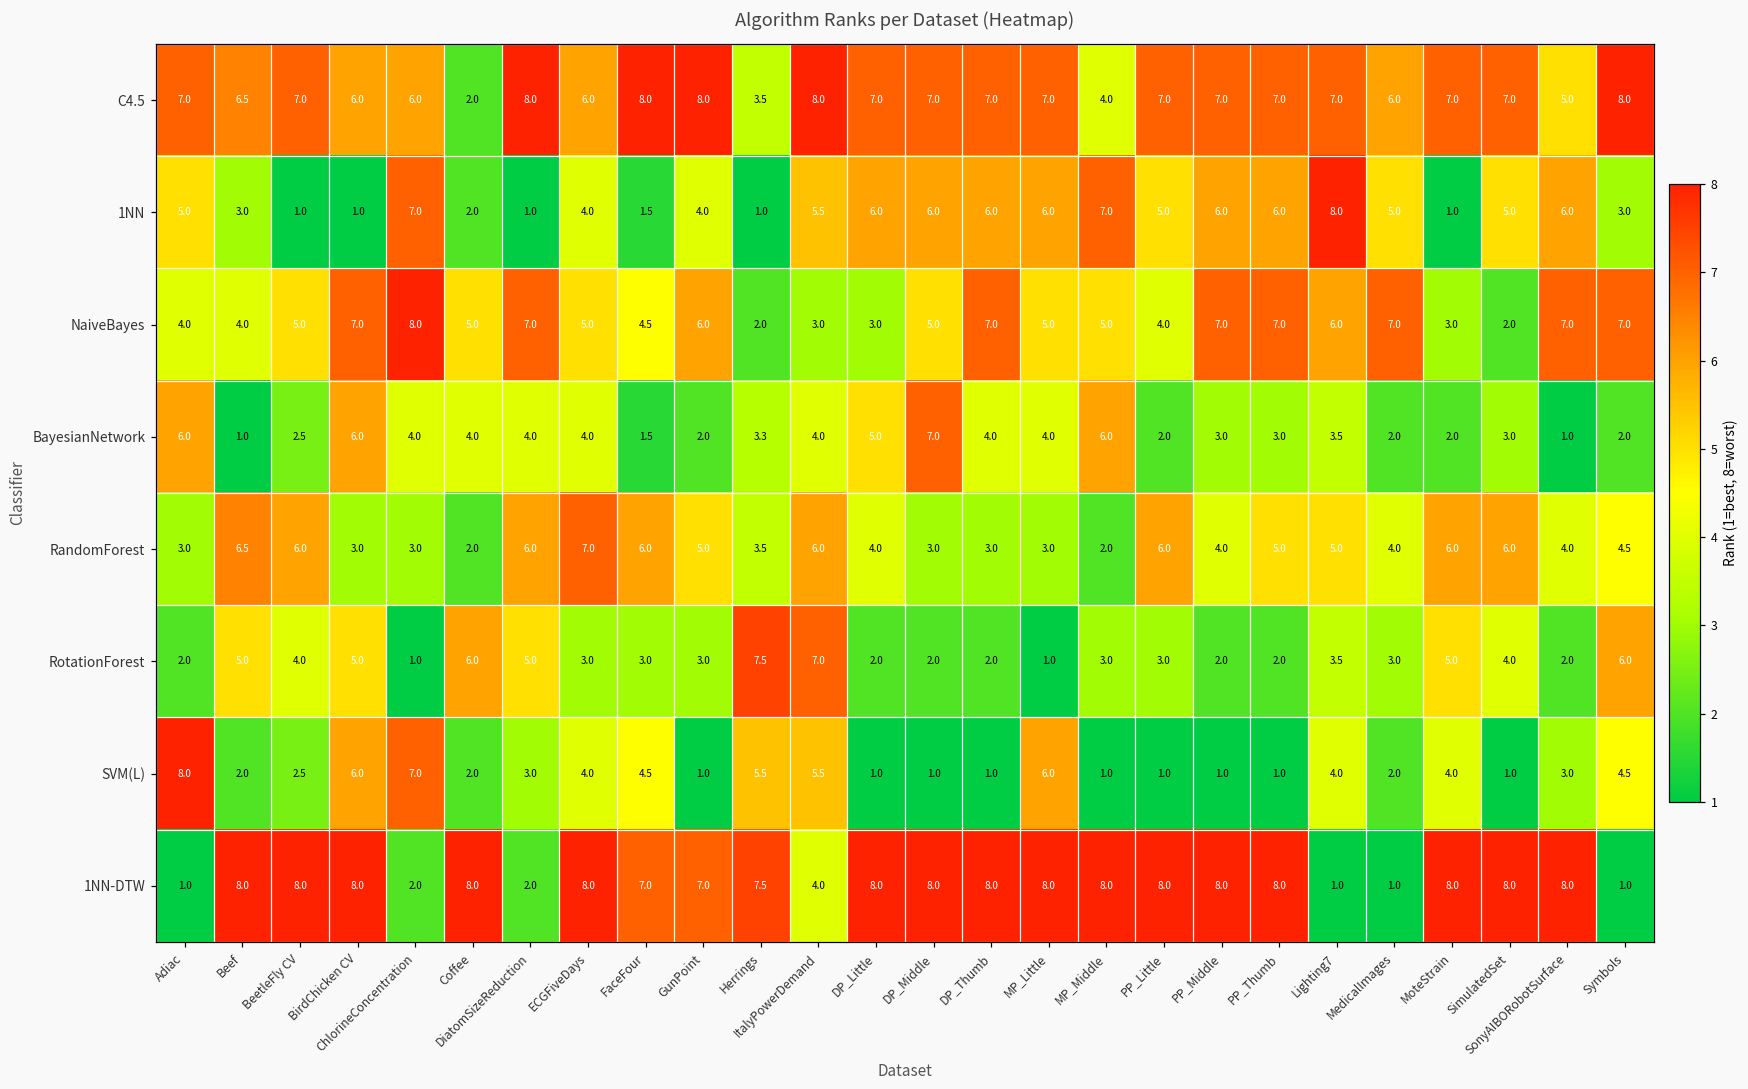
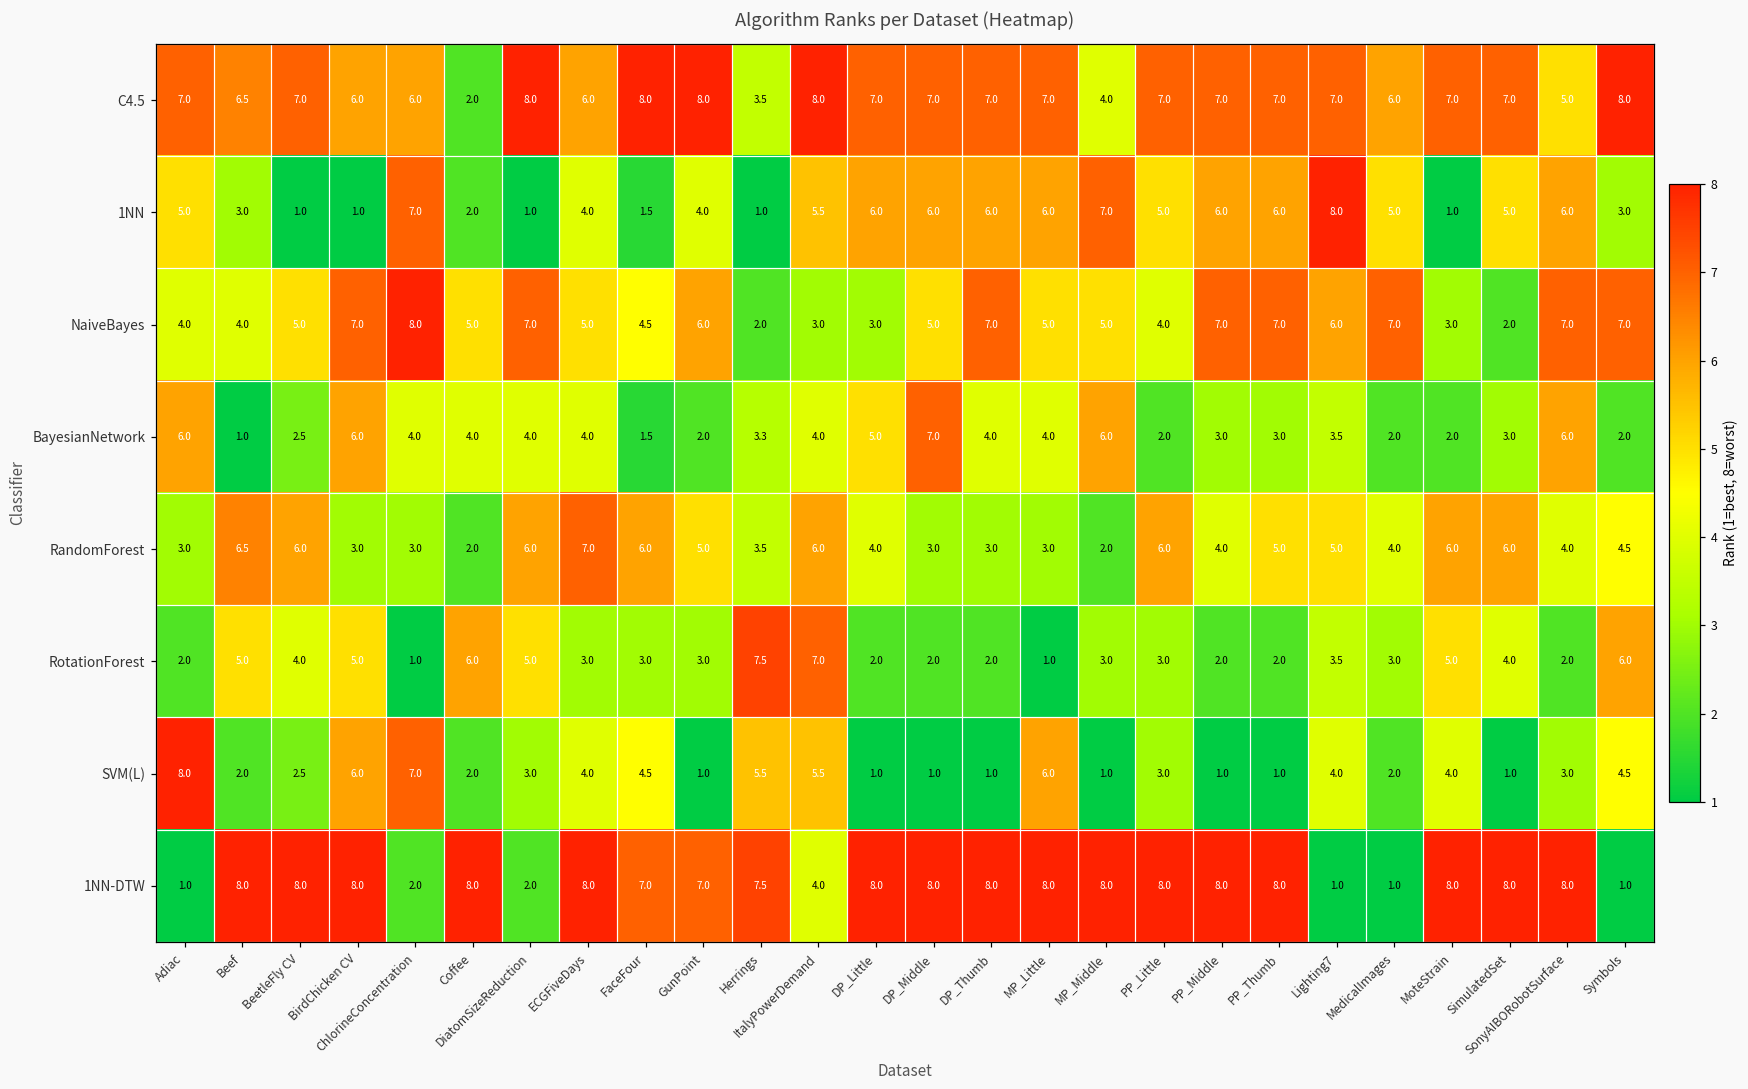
  {
    "BayesianNetwork": {
      "Adiac": 6.0,
      "Beef": 1.0,
      "BeetleFly CV": 2.5,
      "BirdChicken CV": 6.0,
      "ChlorineConcentration": 4.0,
      "Coffee": 4.0,
      "DiatomSizeReduction": 4.0,
      "ECGFiveDays": 4.0,
      "FaceFour": 1.5,
      "GunPoint": 2.0,
      "Herrings": 3.3,
      "ItalyPowerDemand": 4.0,
      "DP_Little": 5.0,
      "DP_Middle": 7.0,
      "DP_Thumb": 4.0,
      "MP_Little": 4.0,
      "MP_Middle": 6.0,
      "PP_Little": 2.0,
      "PP_Middle": 3.0,
      "PP_Thumb": 3.0,
      "Lighting7": 3.5,
      "MedicalImages": 2.0,
      "MoteStrain": 2.0,
      "SimulatedSet": 3.0,
-     "SonyAIBORobotSurface": 1.0,
+     "SonyAIBORobotSurface": 6.0,
      "Symbols": 2.0
    },
    "SVM(L)": {
      "Adiac": 8.0,
      "Beef": 2.0,
      "BeetleFly CV": 2.5,
      "BirdChicken CV": 6.0,
      "ChlorineConcentration": 7.0,
      "Coffee": 2.0,
      "DiatomSizeReduction": 3.0,
      "ECGFiveDays": 4.0,
      "FaceFour": 4.5,
      "GunPoint": 1.0,
      "Herrings": 5.5,
      "ItalyPowerDemand": 5.5,
      "DP_Little": 1.0,
      "DP_Middle": 1.0,
      "DP_Thumb": 1.0,
      "MP_Little": 6.0,
      "MP_Middle": 1.0,
-     "PP_Little": 1.0,
+     "PP_Little": 3.0,
      "PP_Middle": 1.0,
      "PP_Thumb": 1.0,
      "Lighting7": 4.0,
      "MedicalImages": 2.0,
      "MoteStrain": 4.0,
      "SimulatedSet": 1.0,
      "SonyAIBORobotSurface": 3.0,
      "Symbols": 4.5
    }
  }
